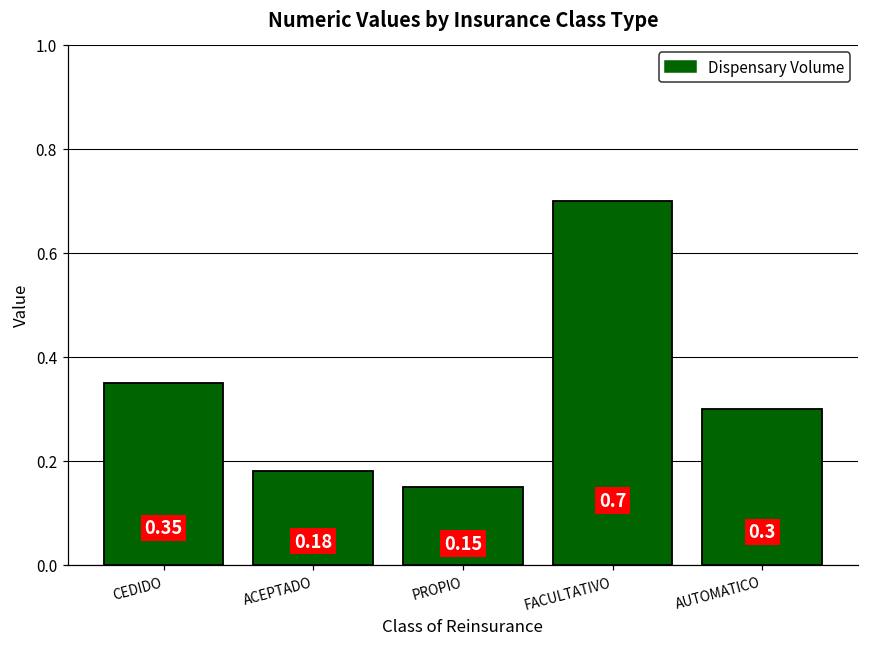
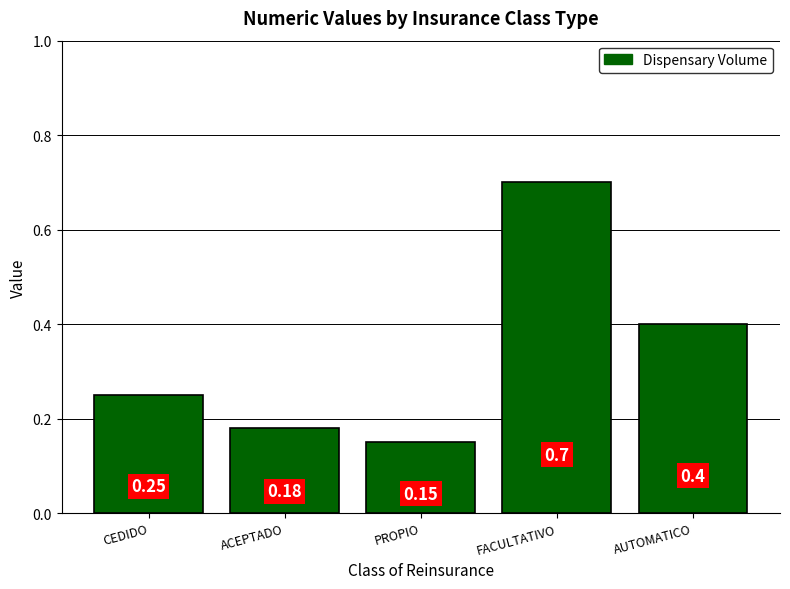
  {
-   "CEDIDO": 0.35,
-   "AUTOMATICO": 0.3
+   "CEDIDO": 0.25,
+   "AUTOMATICO": 0.4
  }
